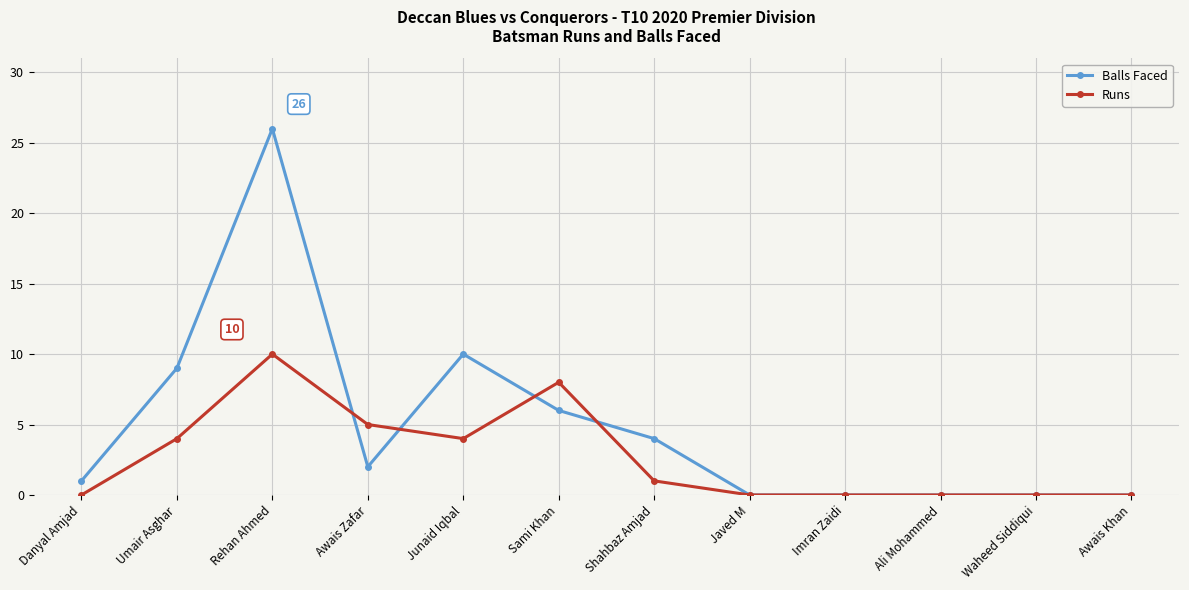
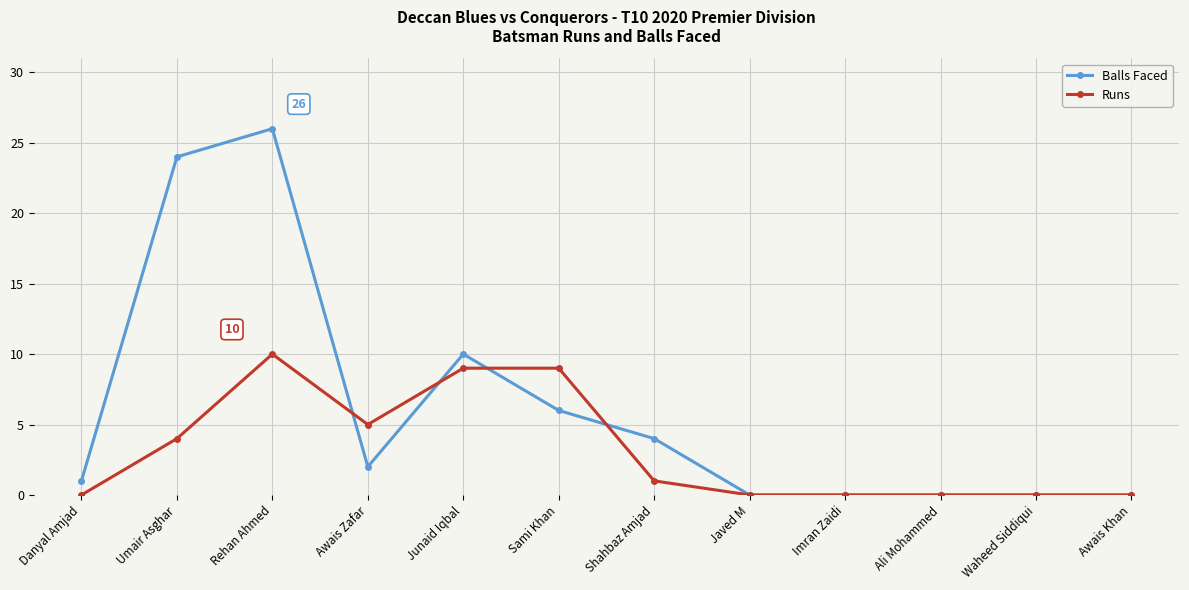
  {
    "Balls Faced": {
      "Danyal Amjad": 1,
-     "Umair Asghar": 9,
+     "Umair Asghar": 24,
      "Awais Zafar": 2,
      "Junaid Iqbal": 10,
      "Sami Khan": 6,
      "Shahbaz Amjad": 4
    },
    "Runs": {
      "Danyal Amjad": 0,
      "Umair Asghar": 4,
      "Rehan Ahmed": 10,
      "Awais Zafar": 5,
-     "Junaid Iqbal": 4,
-     "Sami Khan": 8,
+     "Junaid Iqbal": 9,
+     "Sami Khan": 9,
      "Shahbaz Amjad": 1
    }
  }
